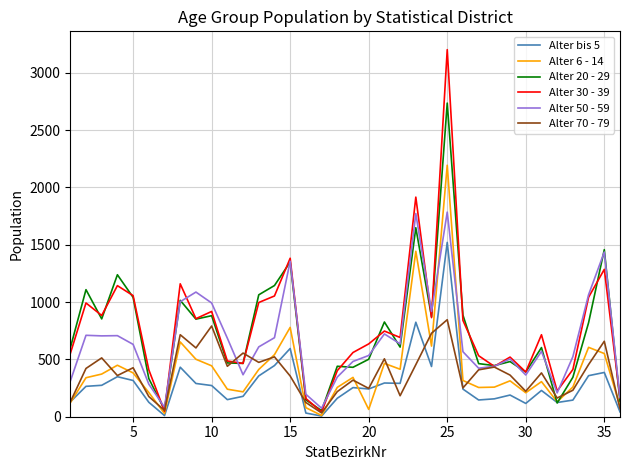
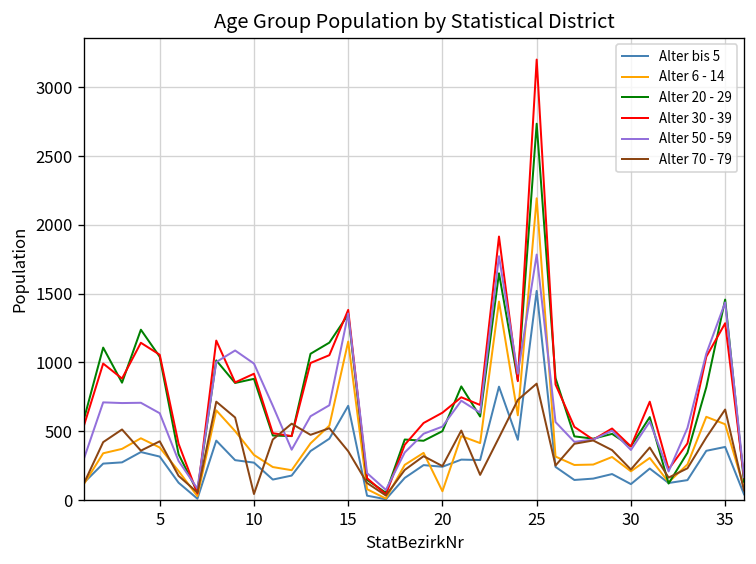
  {
    "Alter bis 5": {
      "5": 320,
      "10": 270,
-     "15": 600,
+     "15": 690,
      "25": 1520,
      "30": 120,
      "35": 390
    },
    "Alter 6 - 14": {
      "5": 380,
-     "10": 440,
-     "15": 780,
+     "10": 330,
+     "15": 1150,
      "20": 60,
      "25": 2190,
      "35": 550
    },
    "Alter 20 - 29": {
      "10": 880,
      "20": 500,
      "25": 2740
    },
    "Alter 30 - 39": {
      "10": 920,
      "15": 1380,
      "20": 640,
      "25": 3200,
      "35": 1290
    },
    "Alter 50 - 59": {
      "5": 630,
      "10": 990,
      "20": 530,
      "25": 1780,
      "30": 360
    },
    "Alter 70 - 79": {
      "5": 430,
-     "10": 790,
+     "10": 40,
      "15": 360,
      "25": 850,
      "35": 660
    }
  }
